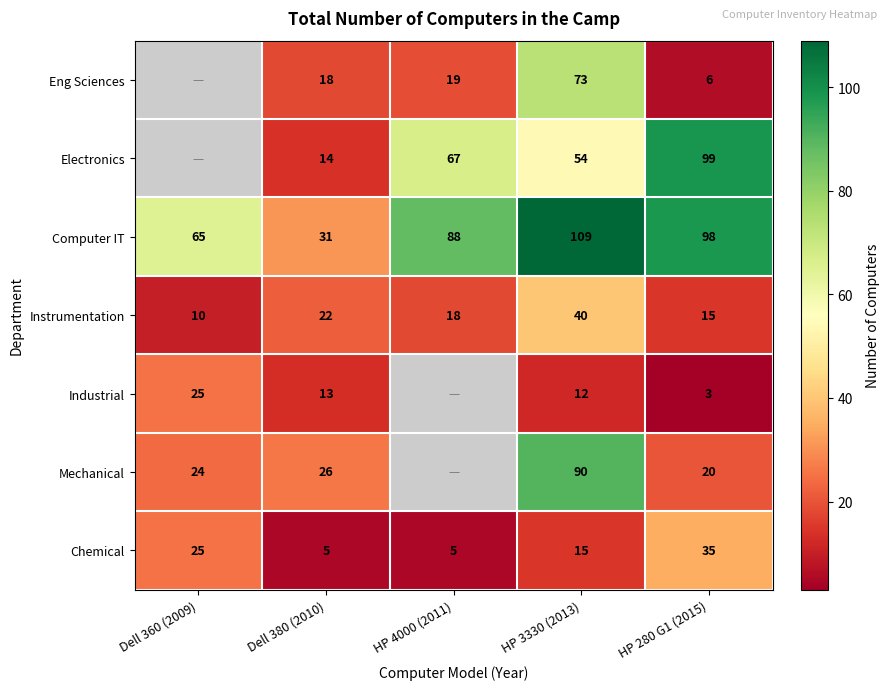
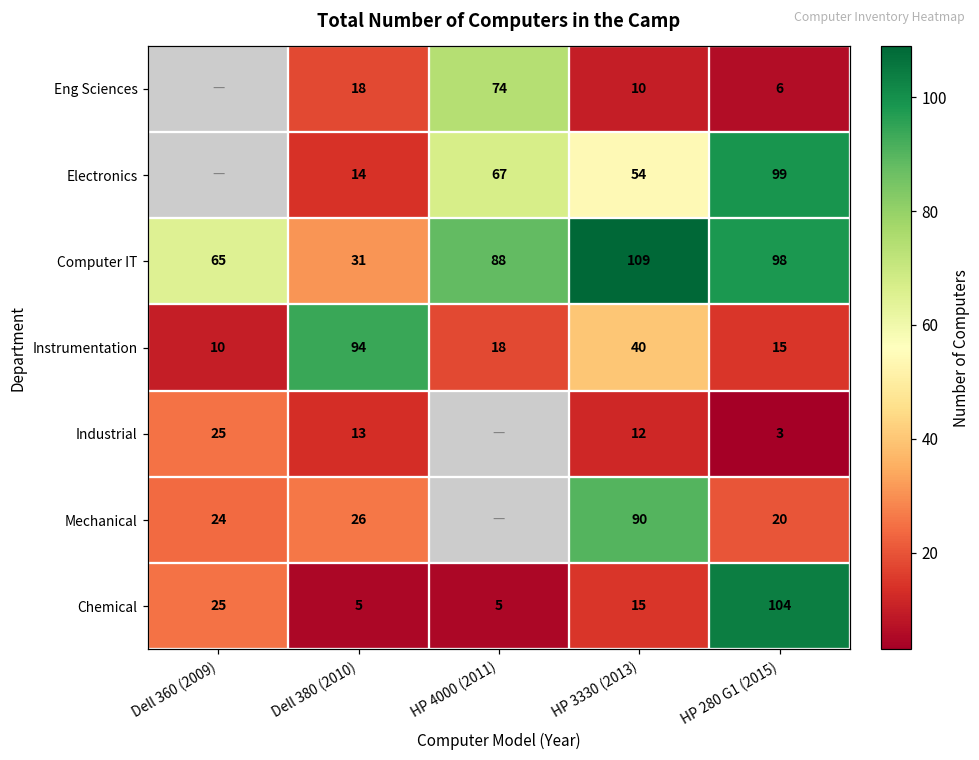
  {
    "Eng Sciences": {
      "Dell 380 (2010)": 18,
-     "HP 4000 (2011)": 19,
-     "HP 3330 (2013)": 73,
+     "HP 4000 (2011)": 74,
+     "HP 3330 (2013)": 10,
      "HP 280 G1 (2015)": 6
    },
    "Electronics": {
      "Dell 380 (2010)": 14,
      "HP 4000 (2011)": 67,
      "HP 3330 (2013)": 54,
      "HP 280 G1 (2015)": 99
    },
    "Computer IT": {
      "Dell 360 (2009)": 65,
      "Dell 380 (2010)": 31,
      "HP 4000 (2011)": 88,
      "HP 3330 (2013)": 109,
      "HP 280 G1 (2015)": 98
    },
    "Instrumentation": {
      "Dell 360 (2009)": 10,
-     "Dell 380 (2010)": 22,
+     "Dell 380 (2010)": 94,
      "HP 4000 (2011)": 18,
      "HP 3330 (2013)": 40,
      "HP 280 G1 (2015)": 15
    },
    "Industrial": {
      "Dell 360 (2009)": 25,
      "Dell 380 (2010)": 13,
      "HP 3330 (2013)": 12,
      "HP 280 G1 (2015)": 3
    },
    "Mechanical": {
      "Dell 360 (2009)": 24,
      "Dell 380 (2010)": 26,
      "HP 3330 (2013)": 90,
      "HP 280 G1 (2015)": 20
    },
    "Chemical": {
      "Dell 360 (2009)": 25,
      "Dell 380 (2010)": 5,
      "HP 4000 (2011)": 5,
      "HP 3330 (2013)": 15,
-     "HP 280 G1 (2015)": 35
+     "HP 280 G1 (2015)": 104
    }
  }
